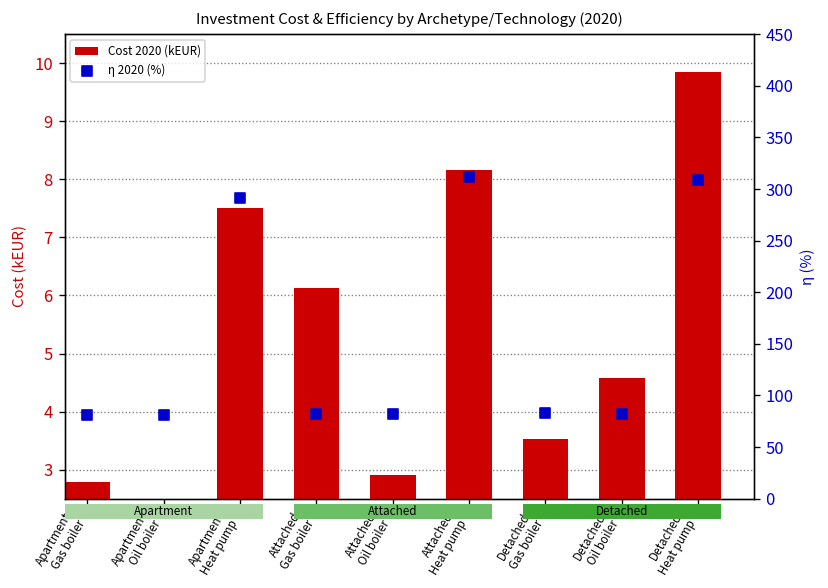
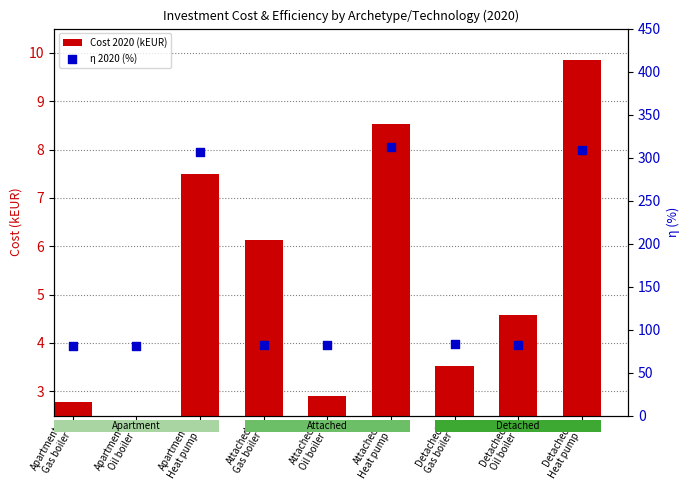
  {
    "Cost 2020 (kEUR)": {
      "Apartment Gas boiler": 2.8,
      "Apartment Heat pump": 7.5,
      "Attached Gas boiler": 6.1,
      "Attached Oil boiler": 2.9,
-     "Attached Heat pump": 8.2,
+     "Attached Heat pump": 8.5,
      "Detached Gas boiler": 3.5,
      "Detached Oil boiler": 4.6,
      "Detached Heat pump": 9.9
    },
    "η 2020 (%)": {
-     "Apartment Heat pump": 290
+     "Apartment Heat pump": 310
    }
  }
